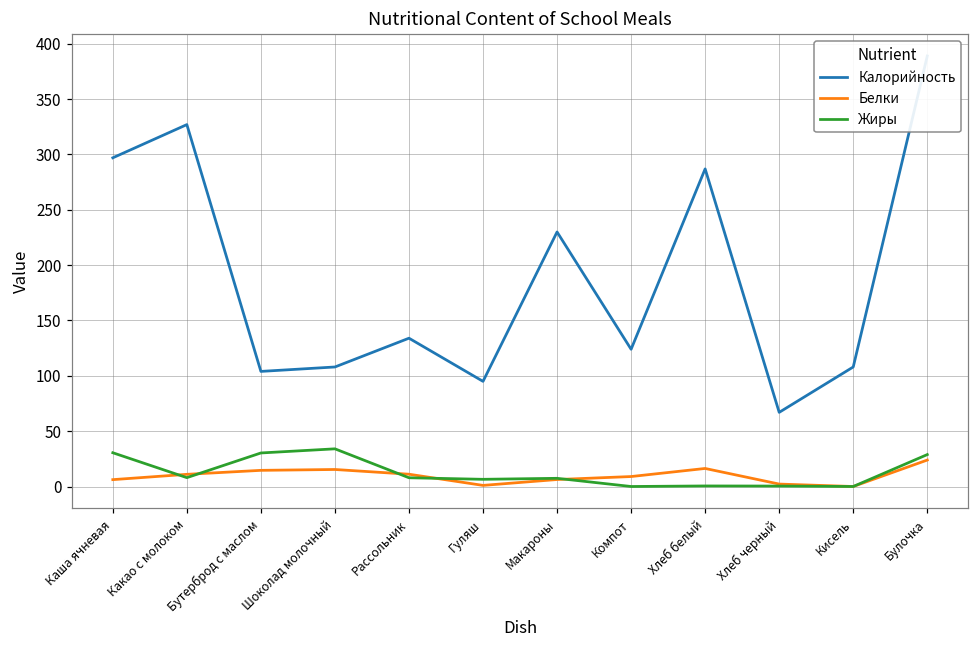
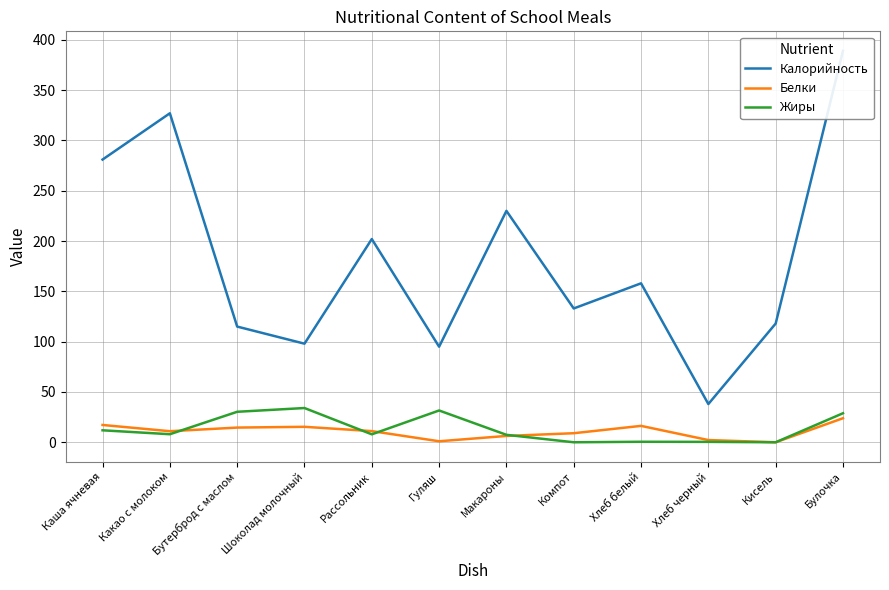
  {
    "Калорийность": {
-     "Каша ячневая": 297,
+     "Каша ячневая": 281,
      "Какао с молоком": 327,
-     "Бутерброд с маслом": 104,
-     "Шоколад молочный": 108,
-     "Рассольник": 134,
+     "Бутерброд с маслом": 115,
+     "Шоколад молочный": 98,
+     "Рассольник": 202,
      "Гуляш": 95,
      "Макароны": 230,
-     "Компот": 124,
-     "Хлеб белый": 287,
-     "Хлеб черный": 67,
-     "Кисель": 108
+     "Компот": 133,
+     "Хлеб белый": 158,
+     "Хлеб черный": 38,
+     "Кисель": 118
    },
    "Белки": {
-     "Каша ячневая": 6,
+     "Каша ячневая": 17,
      "Какао с молоком": 11,
      "Бутерброд с маслом": 15,
      "Шоколад молочный": 15,
      "Рассольник": 11,
      "Гуляш": 1,
      "Компот": 9,
      "Хлеб белый": 16,
      "Булочка": 24
    },
    "Жиры": {
-     "Каша ячневая": 31,
+     "Каша ячневая": 12,
      "Какао с молоком": 8,
      "Бутерброд с маслом": 30,
      "Шоколад молочный": 34,
      "Рассольник": 8,
-     "Гуляш": 7,
+     "Гуляш": 32,
      "Компот": 0,
      "Хлеб белый": 1,
      "Булочка": 29
    }
  }
